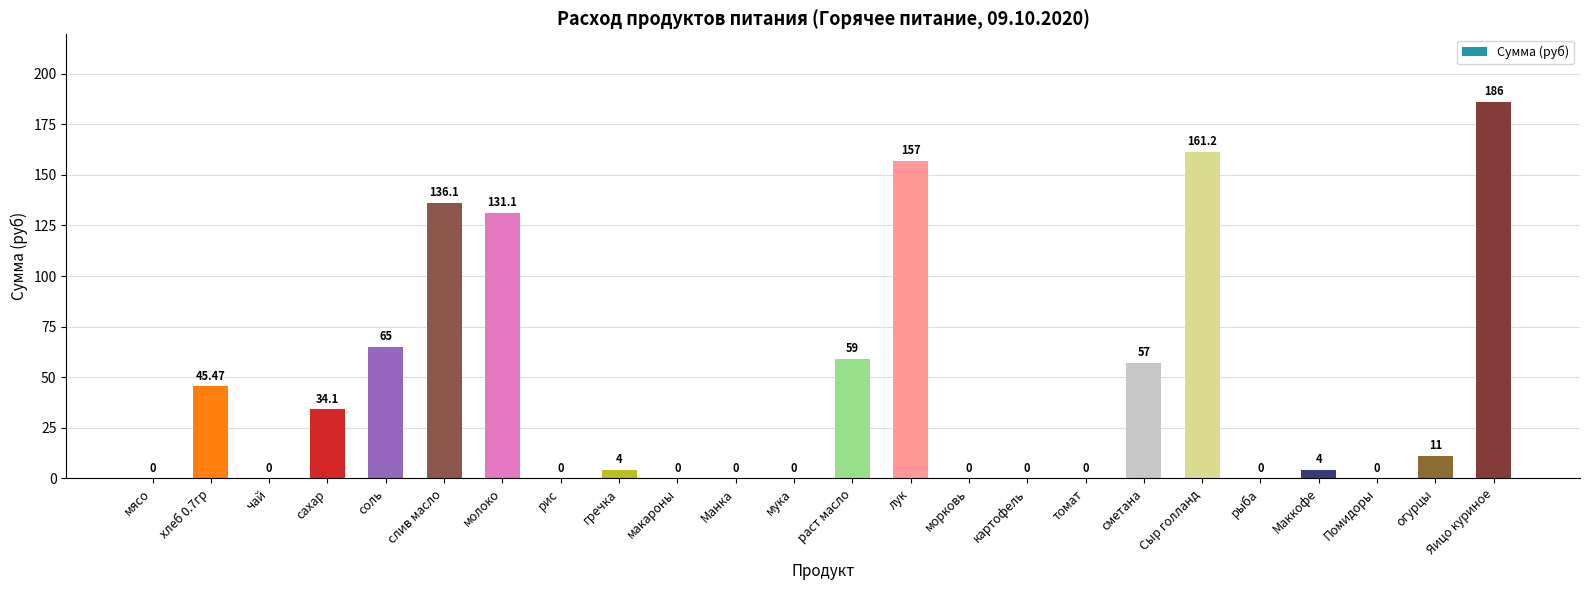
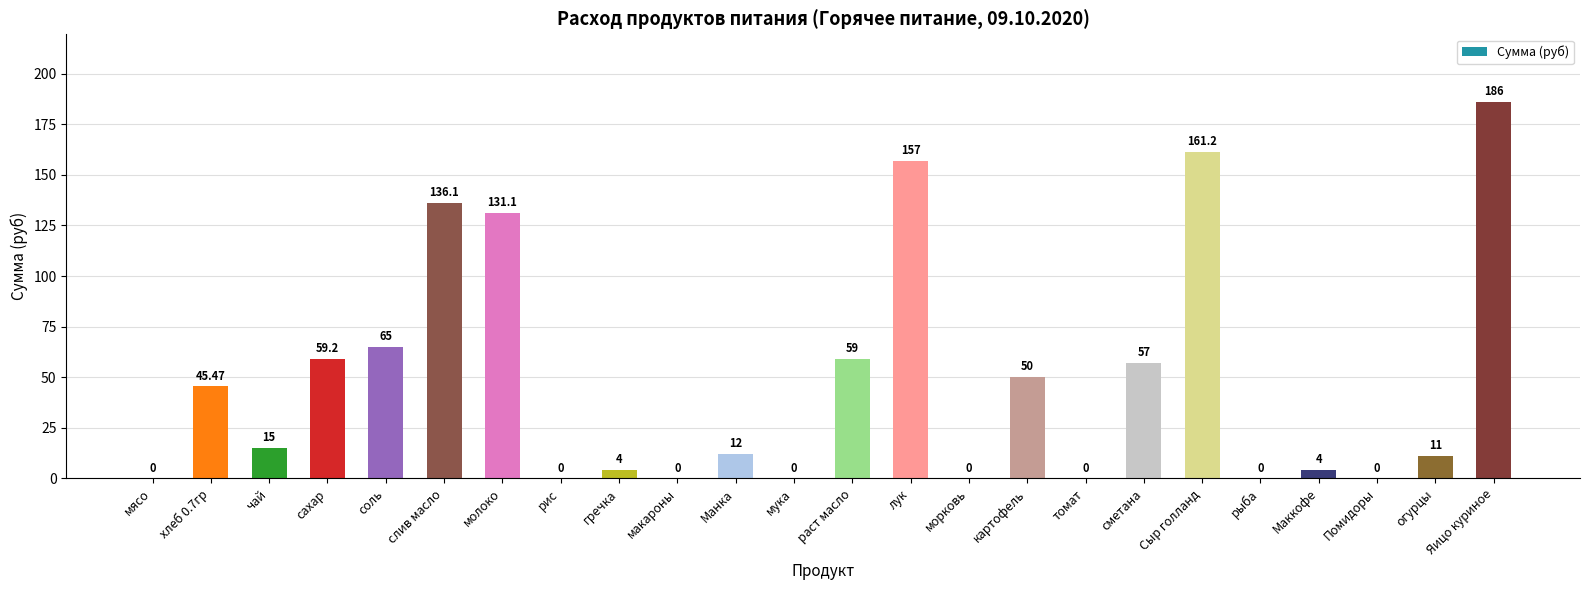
  {
    "мясо": 0,
    "хлеб 0.7гр": 45.47,
-   "чай": 0,
-   "сахар": 34.1,
+   "чай": 15,
+   "сахар": 59.2,
    "соль": 65,
    "слив масло": 136.1,
    "молоко": 131.1,
    "рис": 0,
    "гречка": 4,
    "макароны": 0,
-   "Манка": 0,
+   "Манка": 12,
    "мука": 0,
    "раст масло": 59,
    "лук": 157,
    "морковь": 0,
-   "картофель": 0,
+   "картофель": 50,
    "томат": 0,
    "сметана": 57,
    "Сыр голланд": 161.2,
    "рыба": 0,
    "Маккофе": 4,
    "Помидоры": 0,
    "огурцы": 11,
    "Яицо куриное": 186
  }
